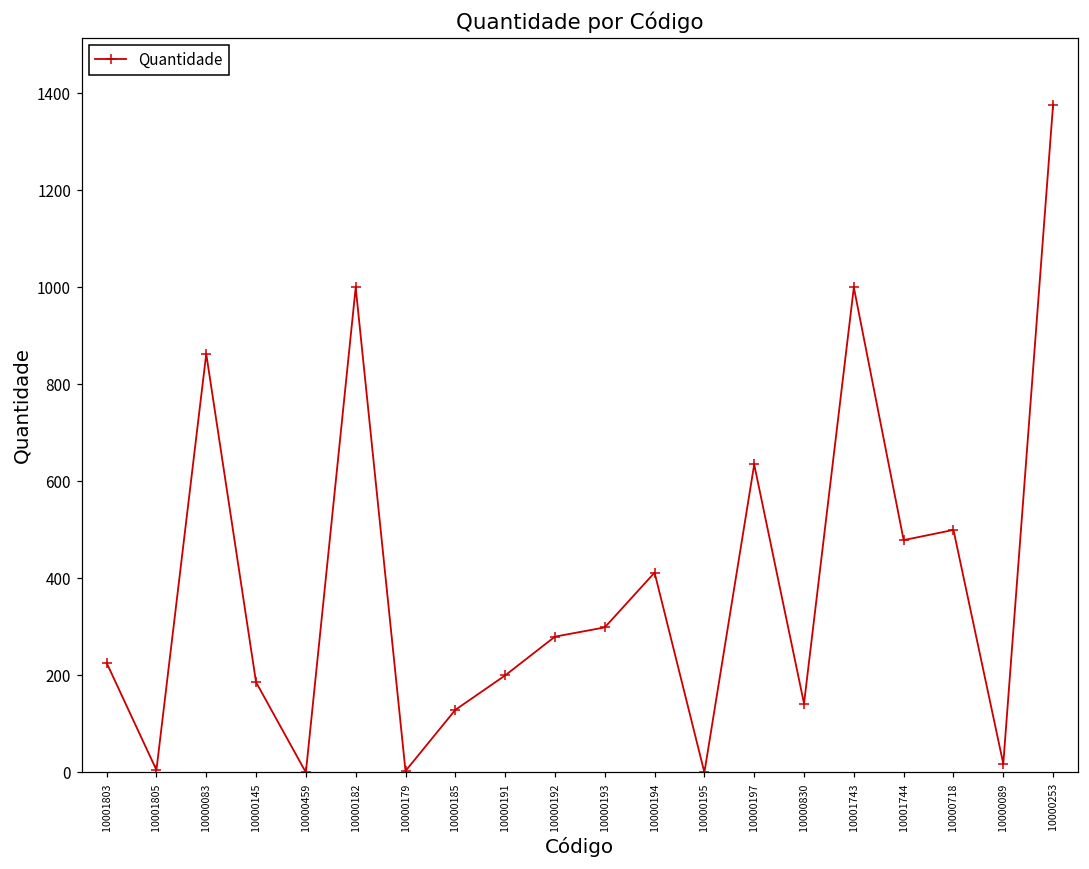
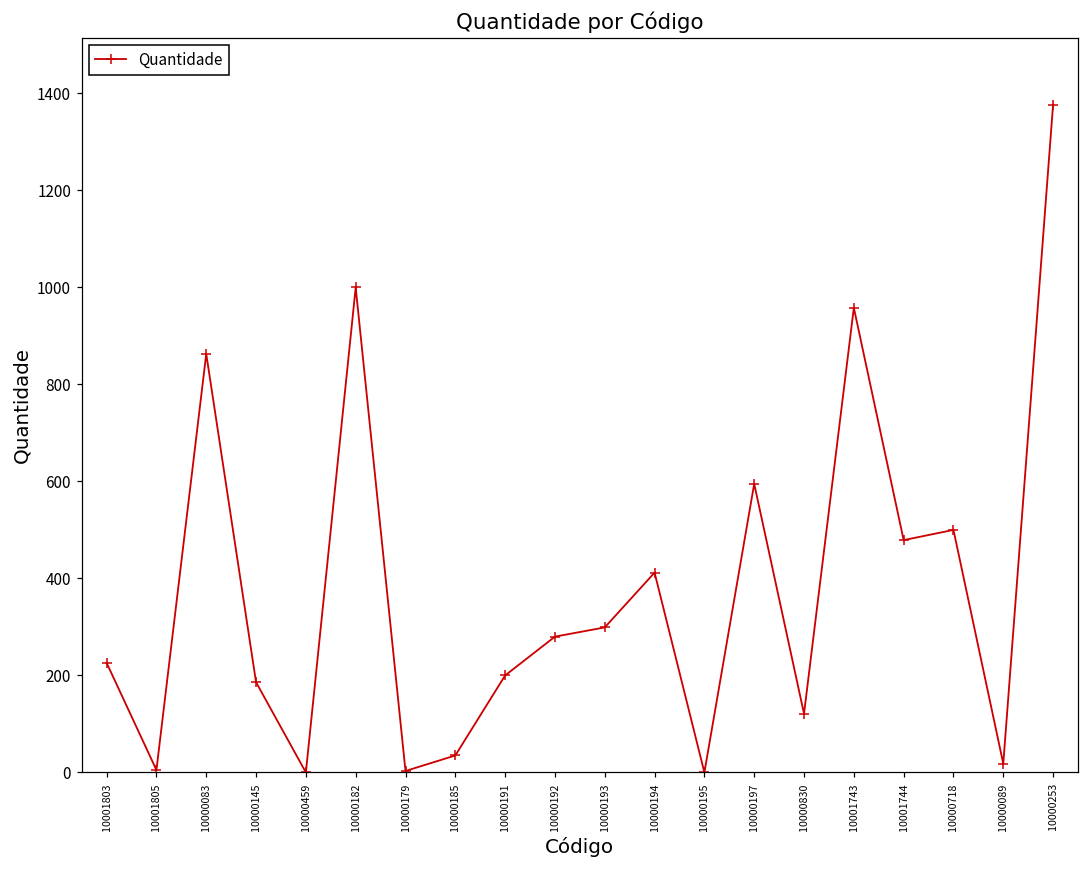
  {
    "10001803": 230,
    "10001805": 10,
    "10000083": 860,
    "10000145": 190,
    "10000459": 0,
    "10000182": 1000,
    "10000179": 0,
-   "10000185": 130,
+   "10000185": 40,
    "10000191": 200,
    "10000192": 280,
    "10000193": 300,
    "10000194": 410,
    "10000195": 0,
-   "10000197": 640,
-   "10000830": 140,
-   "10001743": 1000,
+   "10000197": 600,
+   "10000830": 120,
+   "10001743": 960,
    "10001744": 480,
    "10000718": 500,
    "10000089": 20,
    "10000253": 1380
  }
